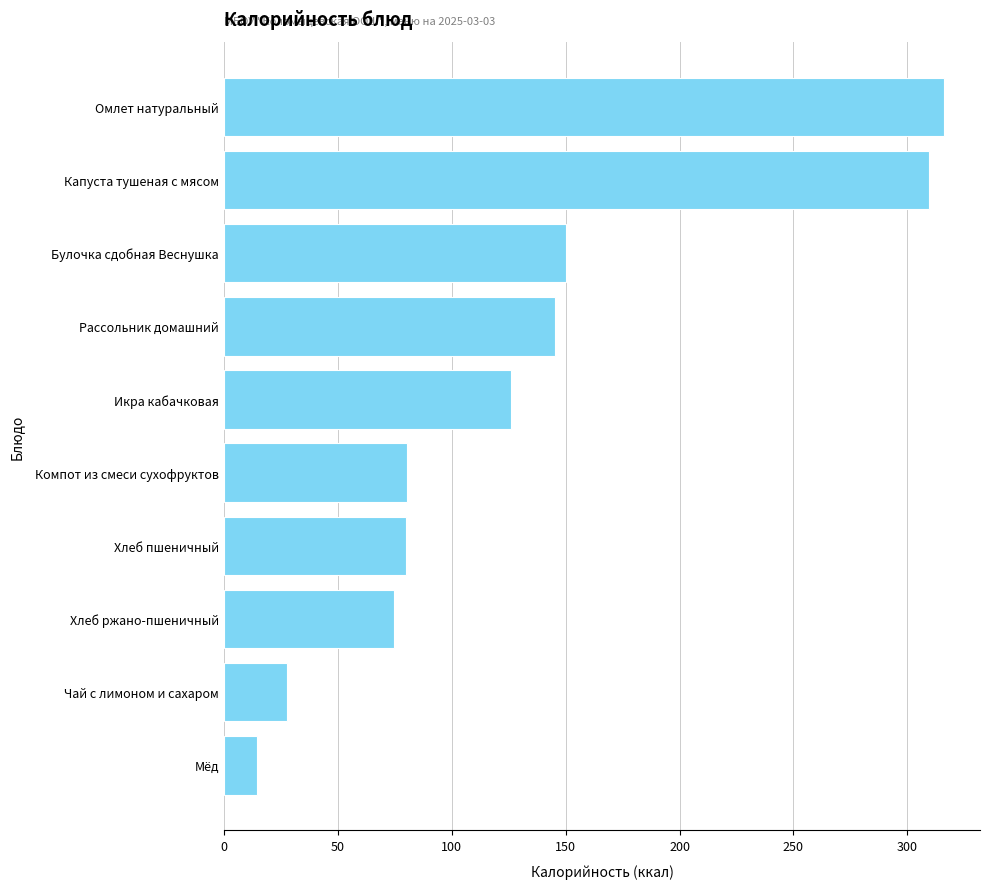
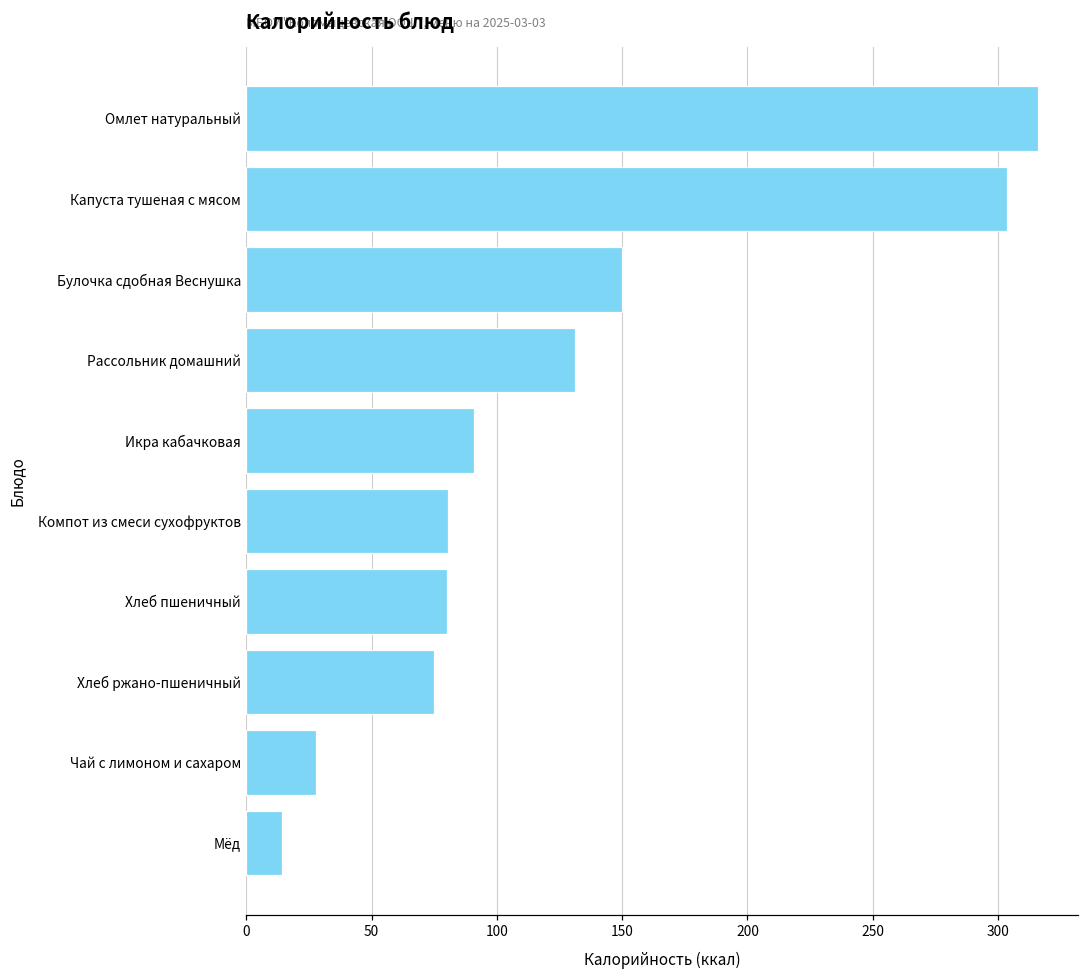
  {
    "Омлет натуральный": 316,
-   "Капуста тушеная с мясом": 310,
+   "Капуста тушеная с мясом": 304,
    "Булочка сдобная Веснушка": 150,
-   "Рассольник домашний": 145,
-   "Икра кабачковая": 126,
+   "Рассольник домашний": 131,
+   "Икра кабачковая": 91,
    "Компот из смеси сухофруктов": 80,
    "Хлеб пшеничный": 80,
    "Хлеб ржано-пшеничный": 75,
    "Чай с лимоном и сахаром": 28,
    "Мёд": 14
  }
